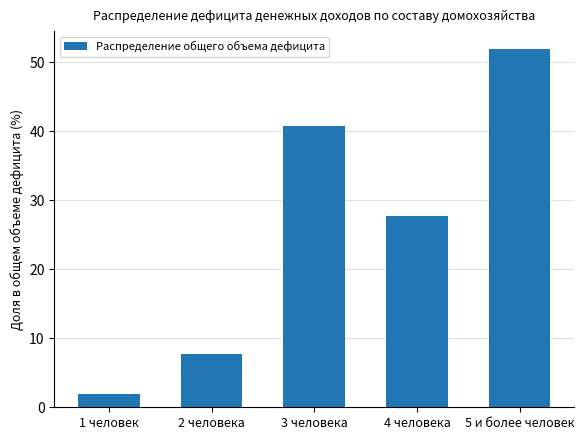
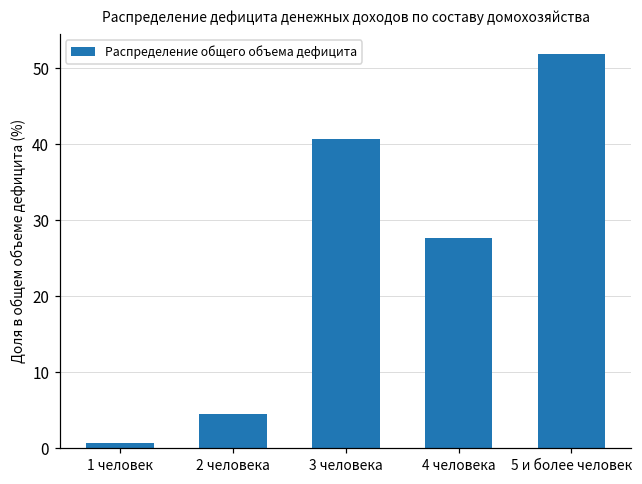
  {
-   "1 человек": 2,
-   "2 человека": 8,
+   "1 человек": 1,
+   "2 человека": 5,
    "3 человека": 41,
    "4 человека": 28,
    "5 и более человек": 52
  }
